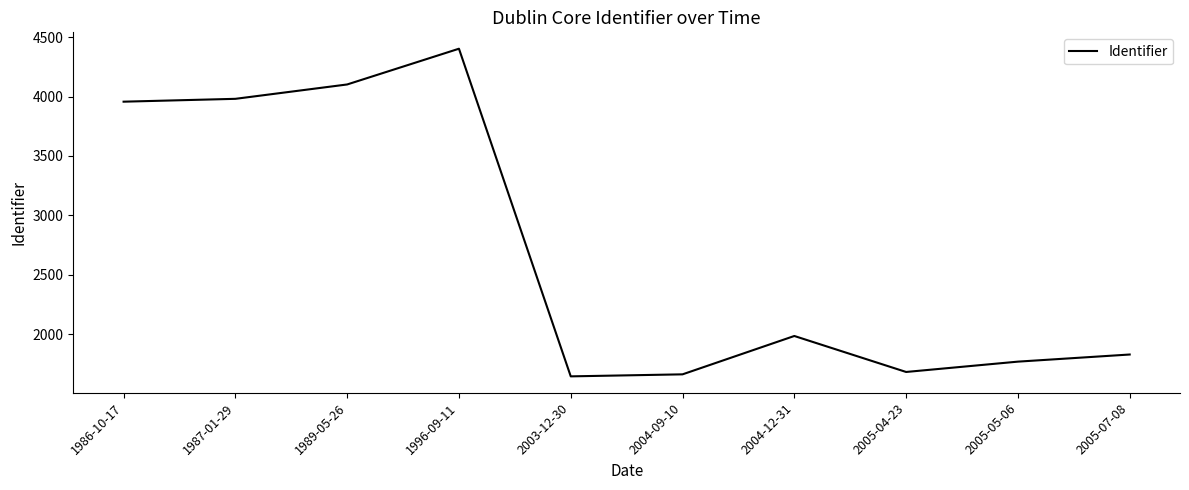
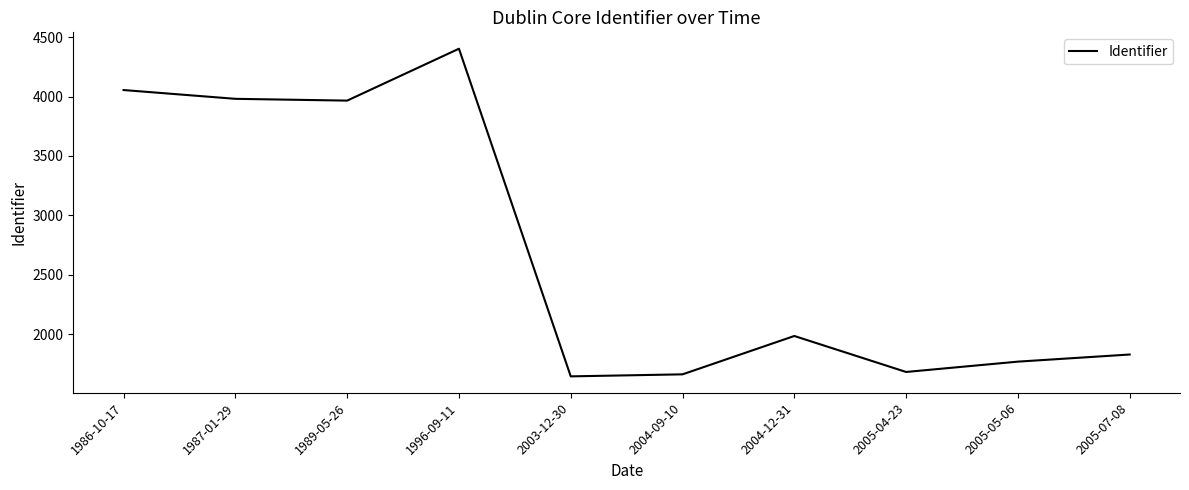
  {
-   "1986-10-17": 3960,
+   "1986-10-17": 4060,
    "1987-01-29": 3980,
-   "1989-05-26": 4100,
+   "1989-05-26": 3970,
    "1996-09-11": 4400,
    "2003-12-30": 1640,
    "2004-09-10": 1660,
    "2004-12-31": 1980,
    "2005-04-23": 1680,
    "2005-05-06": 1770,
    "2005-07-08": 1830
  }
